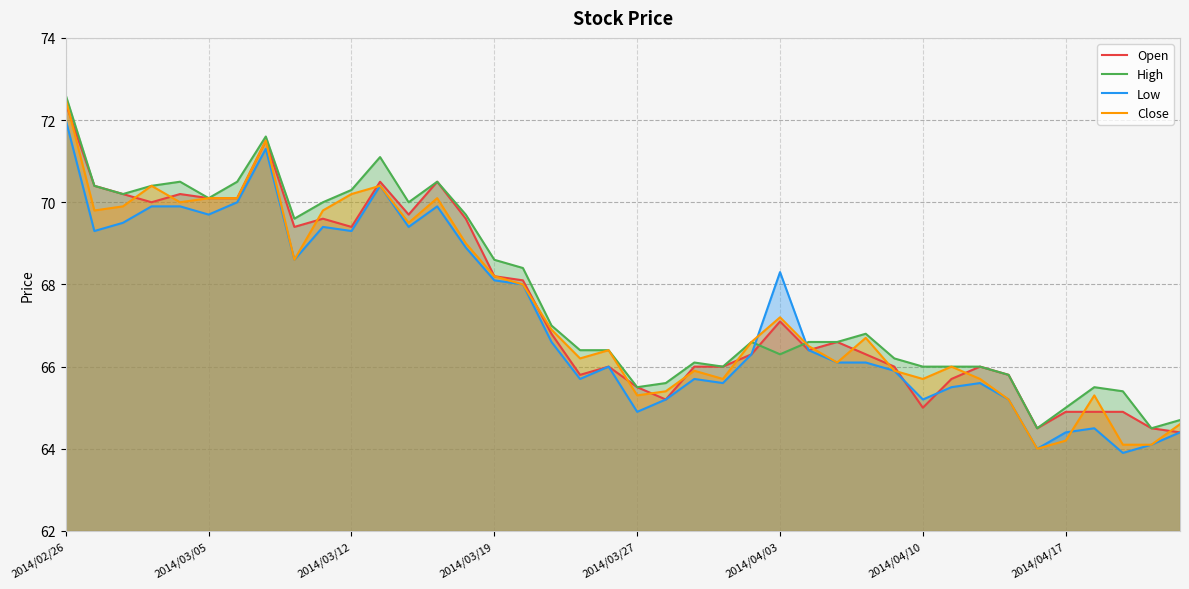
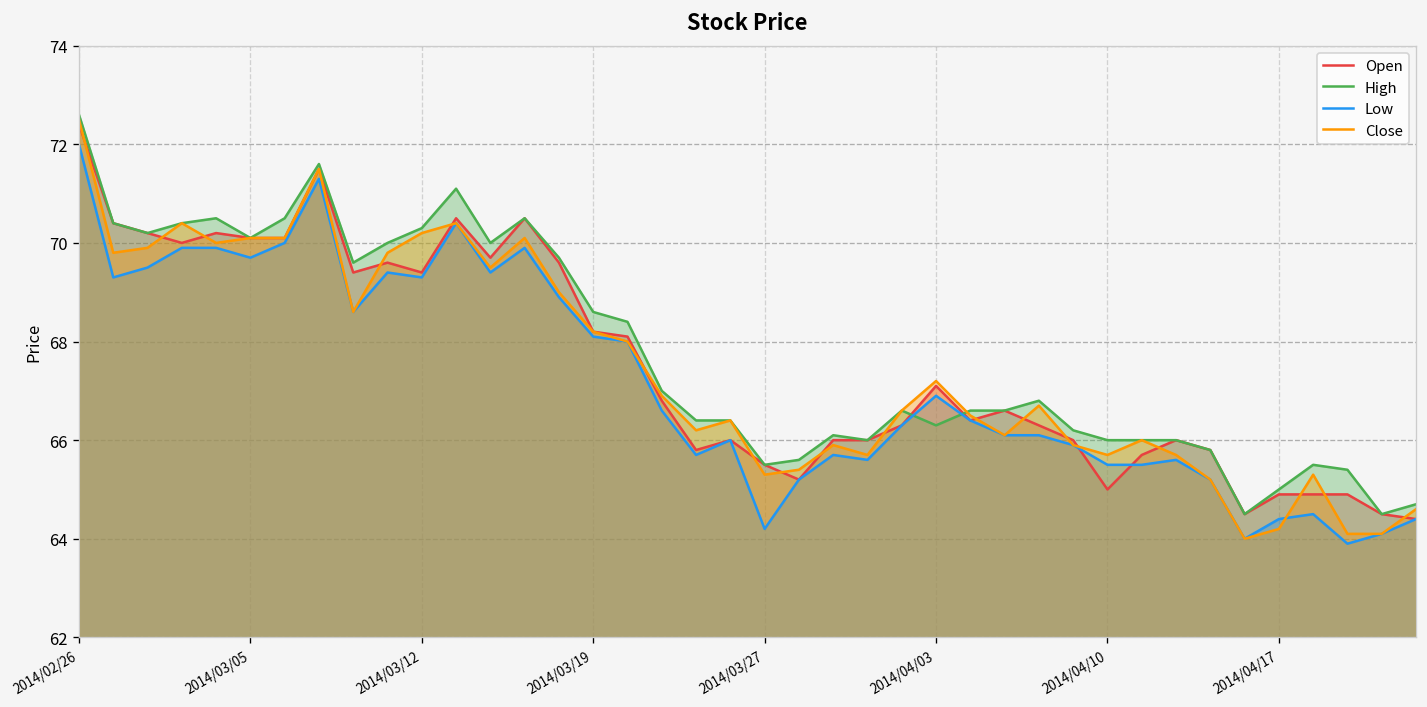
  {
    "Open": {
      "2014/02/26": 72.4,
      "2014/03/12": 69.4,
      "2014/04/03": 67.1,
      "2014/04/10": 65.0,
      "2014/04/17": 64.9
    },
    "High": {
      "2014/02/26": 72.6,
      "2014/03/12": 70.3,
      "2014/03/19": 68.6,
      "2014/04/03": 66.3,
      "2014/04/10": 66.0,
      "2014/04/17": 65.0
    },
    "Low": {
      "2014/02/26": 72.0,
      "2014/03/05": 69.7,
      "2014/03/12": 69.3,
      "2014/03/19": 68.1,
-     "2014/03/27": 64.9,
-     "2014/04/03": 68.3,
-     "2014/04/10": 65.2,
+     "2014/03/27": 64.2,
+     "2014/04/03": 66.9,
+     "2014/04/10": 65.5,
      "2014/04/17": 64.4
    },
    "Close": {
      "2014/02/26": 72.5,
      "2014/03/12": 70.2,
      "2014/03/27": 65.3,
      "2014/04/03": 67.2,
      "2014/04/10": 65.7,
      "2014/04/17": 64.2
    }
  }
